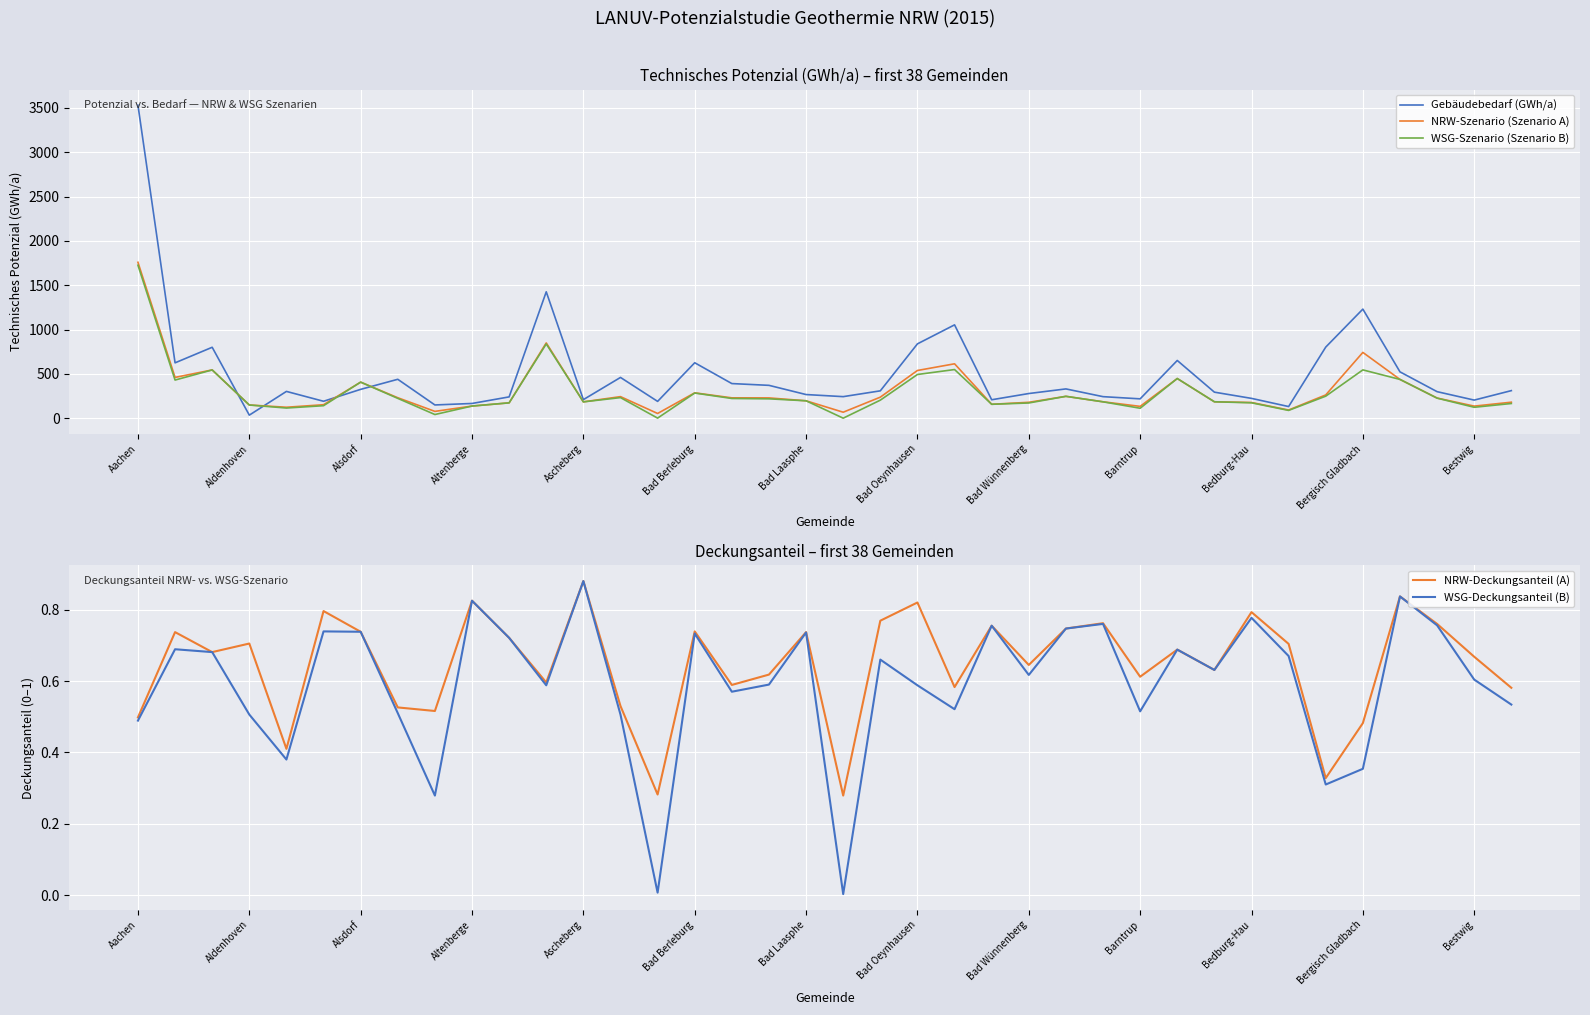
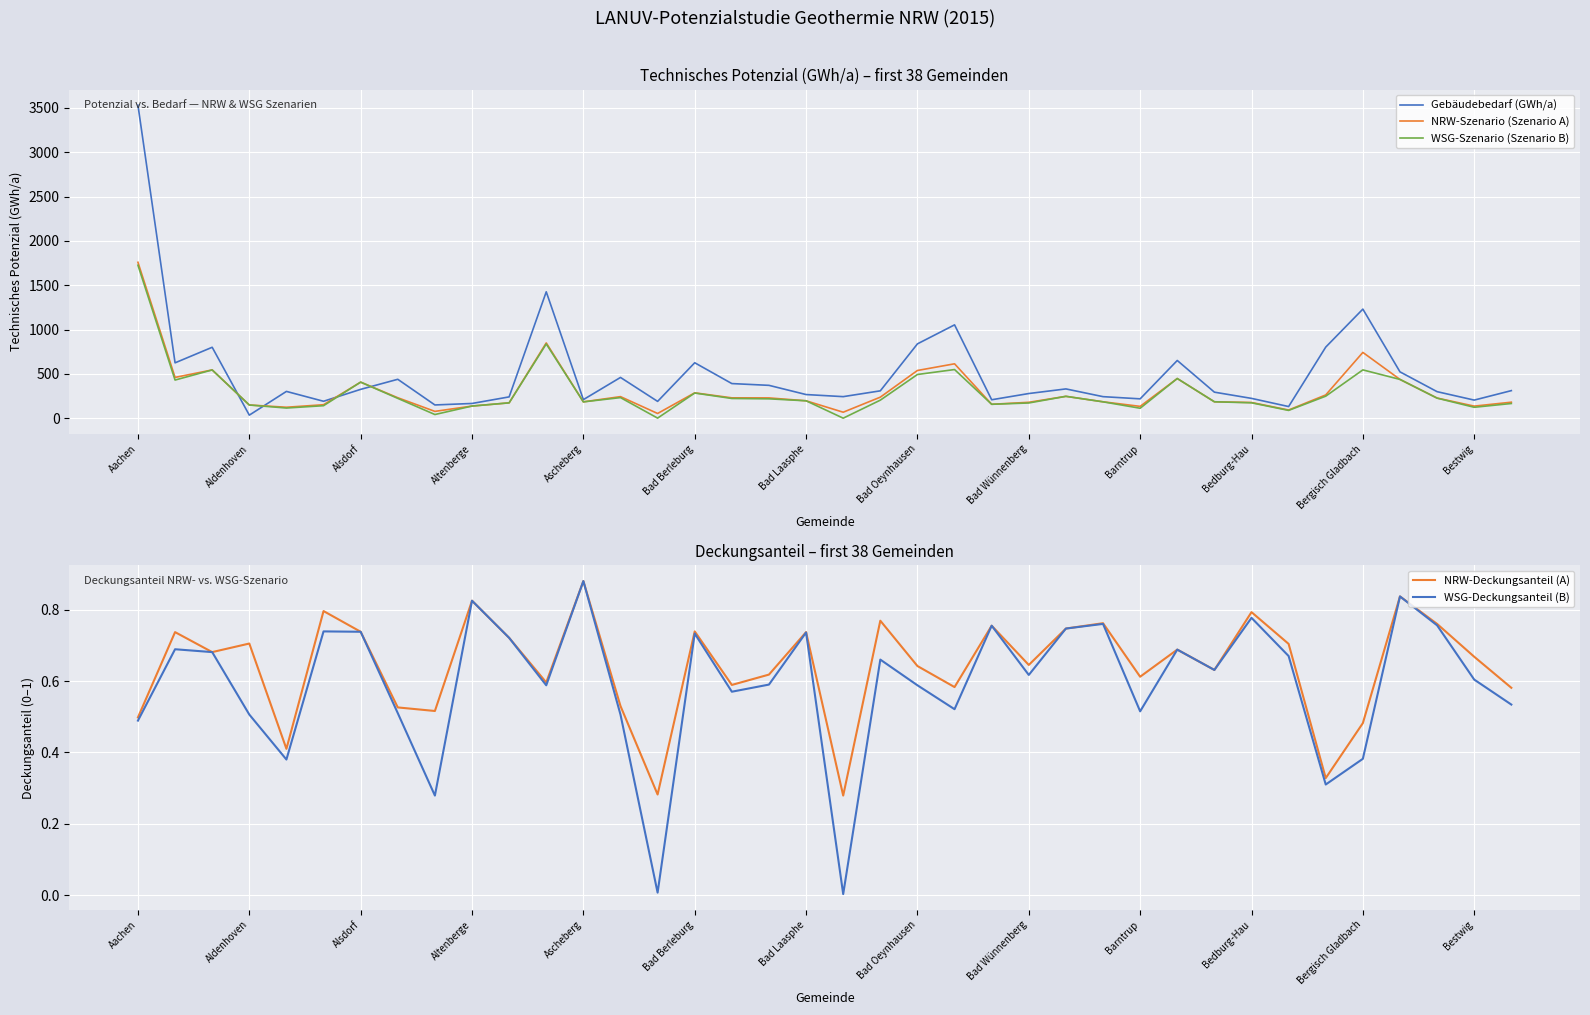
  {
    "Technisches Potenzial (GWh/a) – first 38 Gemeinden": {
      "Gebäudebedarf (GWh/a)": {
        "Aachen": 3500,
        "Aldenhoven": 0,
        "Alsdorf": 300,
        "Altenberge": 200,
        "Bad Berleburg": 600,
        "Bad Laasphe": 300,
        "Bad Oeynhausen": 800,
        "Bad Wünnenberg": 300,
        "Barntrup": 200,
        "Bedburg-Hau": 200,
        "Bergisch Gladbach": 1200,
        "Bestwig": 200
      },
      "NRW-Szenario (Szenario A)": {
        "Aachen": 1800,
        "Bad Oeynhausen": 500,
        "Bergisch Gladbach": 700
      },
      "WSG-Szenario (Szenario B)": {
        "Aachen": 1700,
        "Bad Oeynhausen": 500,
        "Bergisch Gladbach": 500
      }
    },
    "Deckungsanteil – first 38 Gemeinden": {
      "NRW-Deckungsanteil (A)": {
        "Aachen": 0.50,
        "Aldenhoven": 0.71,
-       "Bad Oeynhausen": 0.82,
+       "Bad Oeynhausen": 0.64,
        "Bad Wünnenberg": 0.65,
        "Barntrup": 0.61,
        "Bedburg-Hau": 0.79,
        "Bergisch Gladbach": 0.48,
        "Bestwig": 0.67
      },
      "WSG-Deckungsanteil (B)": {
        "Aachen": 0.49,
        "Aldenhoven": 0.51,
        "Bad Oeynhausen": 0.59,
        "Bad Wünnenberg": 0.62,
        "Barntrup": 0.52,
        "Bedburg-Hau": 0.78,
-       "Bergisch Gladbach": 0.35,
+       "Bergisch Gladbach": 0.38,
        "Bestwig": 0.60
      }
    }
  }
